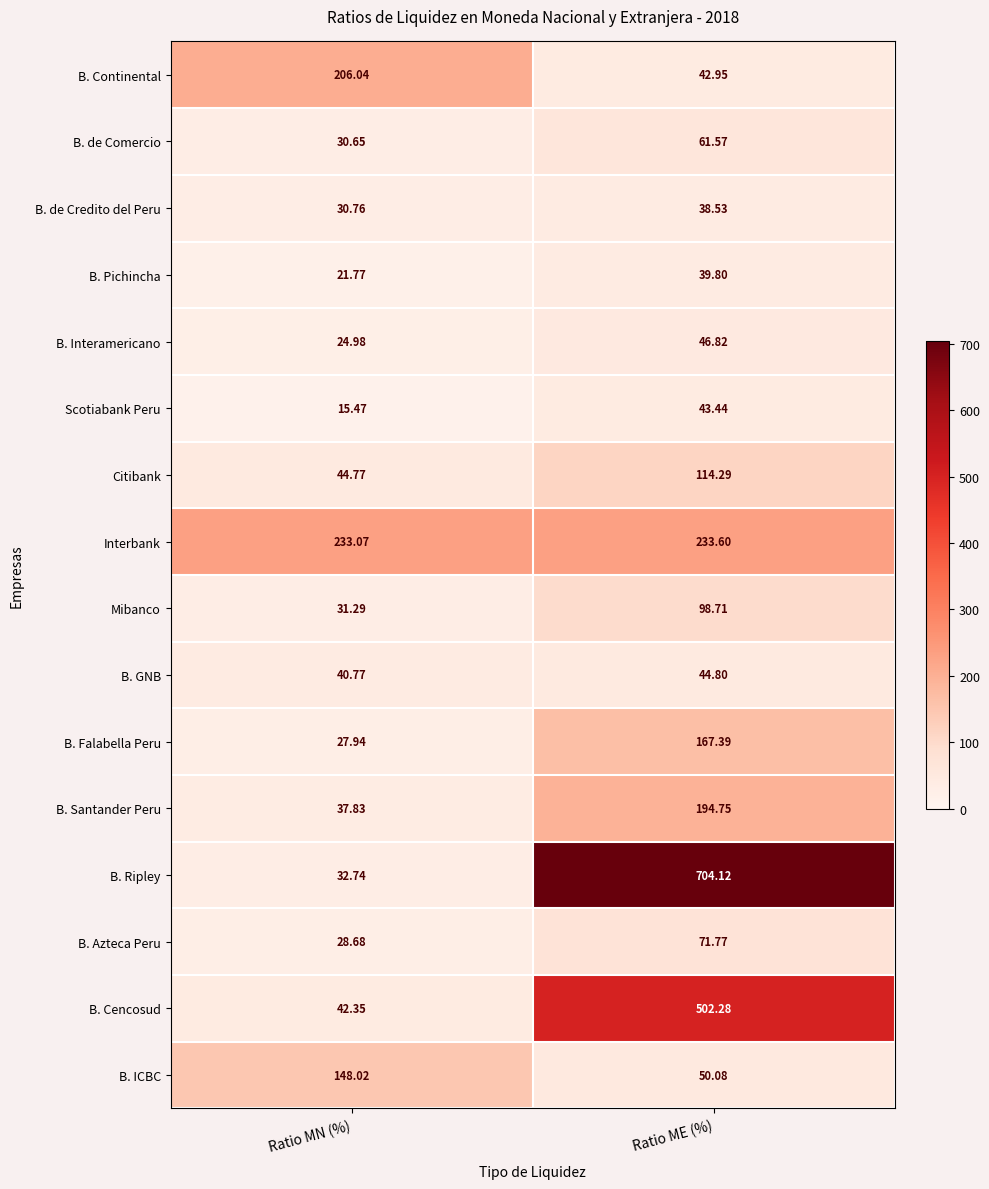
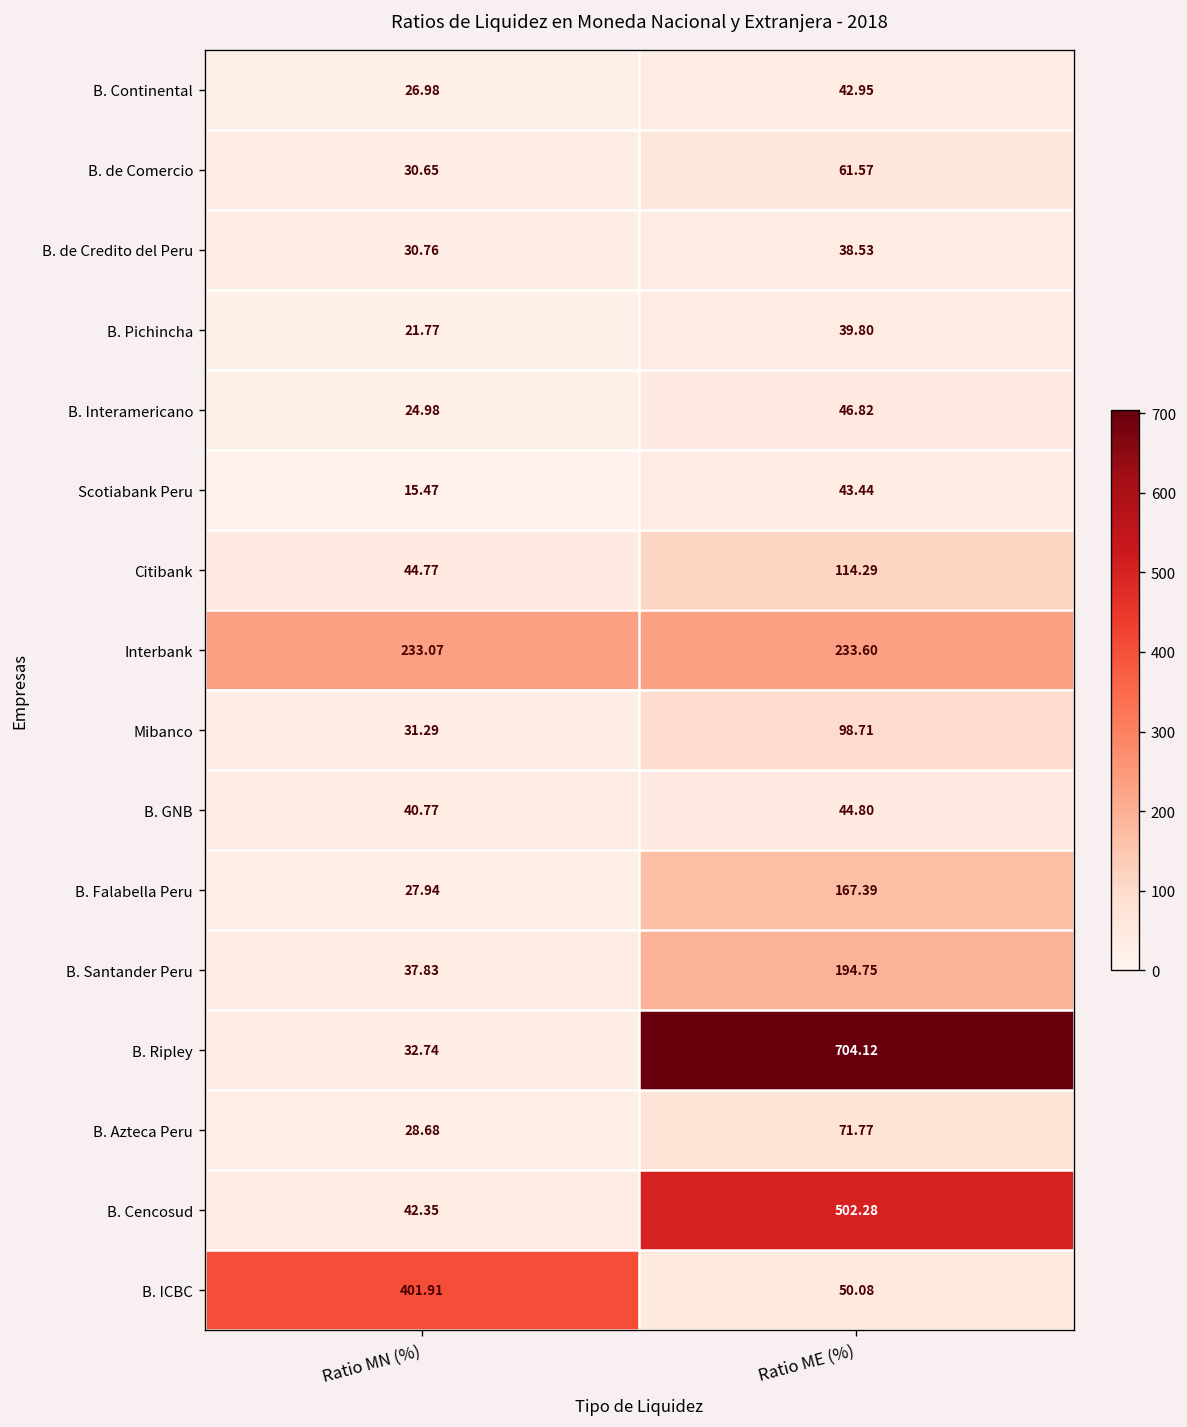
  {
    "B. Continental": {
-     "Ratio MN (%)": 206.04,
+     "Ratio MN (%)": 26.98,
      "Ratio ME (%)": 42.95
    },
    "B. de Comercio": {
      "Ratio MN (%)": 30.65,
      "Ratio ME (%)": 61.57
    },
    "B. de Credito del Peru": {
      "Ratio MN (%)": 30.76,
      "Ratio ME (%)": 38.53
    },
    "B. Pichincha": {
      "Ratio MN (%)": 21.77,
      "Ratio ME (%)": 39.80
    },
    "B. Interamericano": {
      "Ratio MN (%)": 24.98,
      "Ratio ME (%)": 46.82
    },
    "Scotiabank Peru": {
      "Ratio MN (%)": 15.47,
      "Ratio ME (%)": 43.44
    },
    "Citibank": {
      "Ratio MN (%)": 44.77,
      "Ratio ME (%)": 114.29
    },
    "Interbank": {
      "Ratio MN (%)": 233.07,
      "Ratio ME (%)": 233.60
    },
    "Mibanco": {
      "Ratio MN (%)": 31.29,
      "Ratio ME (%)": 98.71
    },
    "B. GNB": {
      "Ratio MN (%)": 40.77,
      "Ratio ME (%)": 44.80
    },
    "B. Falabella Peru": {
      "Ratio MN (%)": 27.94,
      "Ratio ME (%)": 167.39
    },
    "B. Santander Peru": {
      "Ratio MN (%)": 37.83,
      "Ratio ME (%)": 194.75
    },
    "B. Ripley": {
      "Ratio MN (%)": 32.74,
      "Ratio ME (%)": 704.12
    },
    "B. Azteca Peru": {
      "Ratio MN (%)": 28.68,
      "Ratio ME (%)": 71.77
    },
    "B. Cencosud": {
      "Ratio MN (%)": 42.35,
      "Ratio ME (%)": 502.28
    },
    "B. ICBC": {
-     "Ratio MN (%)": 148.02,
+     "Ratio MN (%)": 401.91,
      "Ratio ME (%)": 50.08
    }
  }
